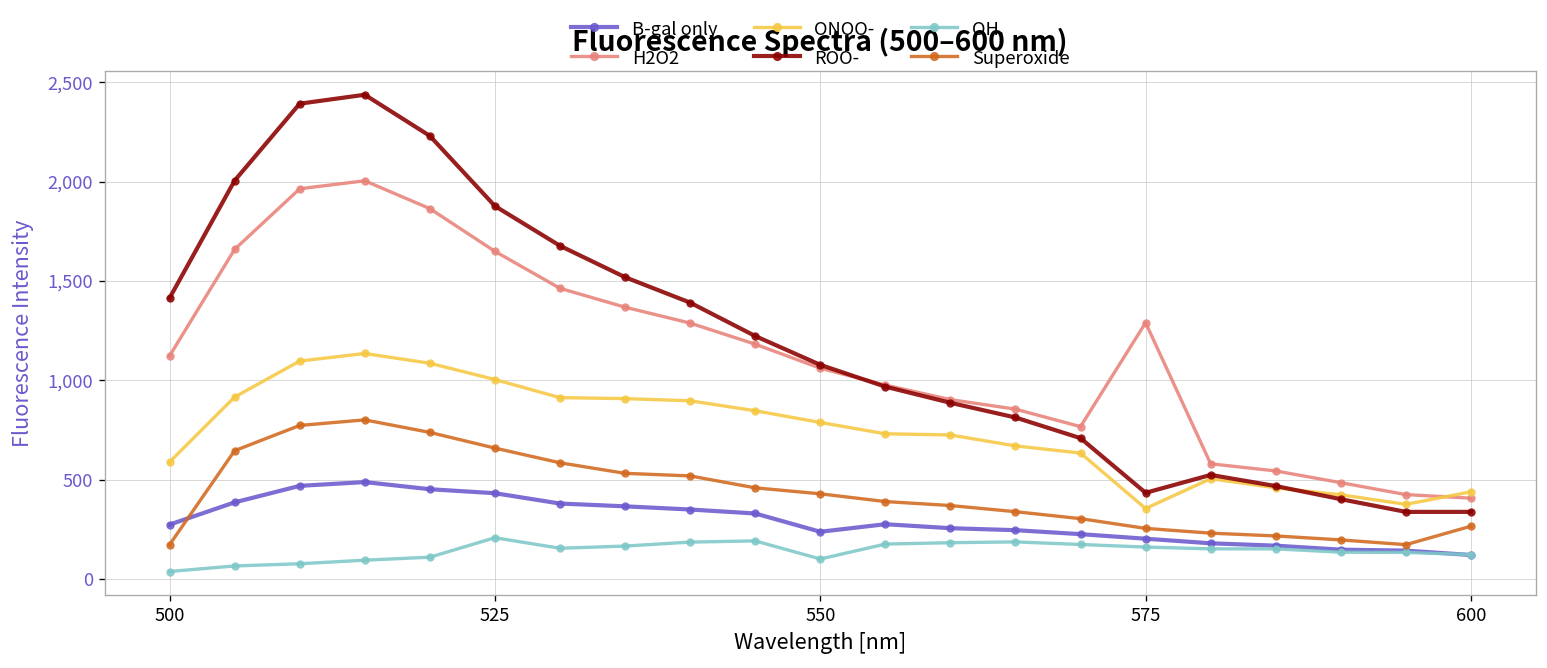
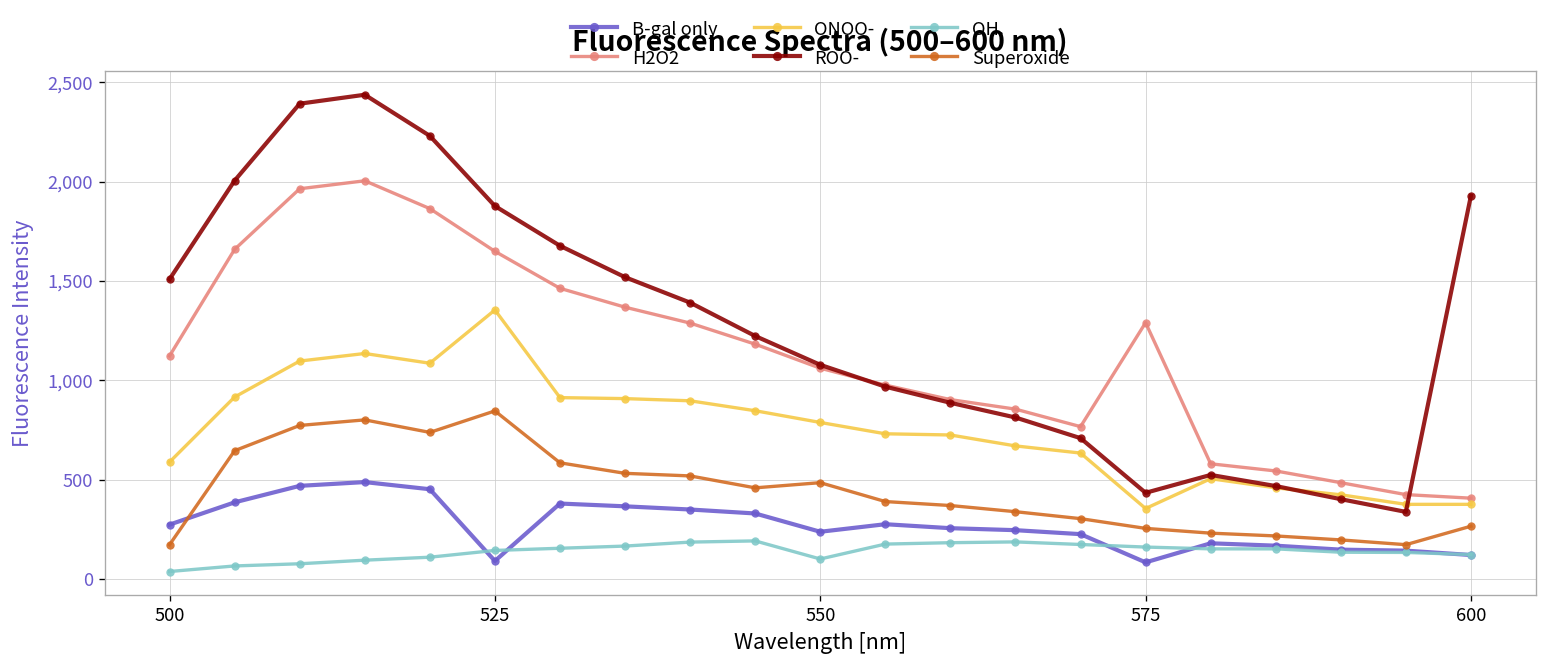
  {
    "B-gal only": {
      "500": "270",
-     "525": "430",
+     "525": "90",
      "550": "240",
-     "575": "200"
+     "575": "80"
    },
    "H2O2": {
      "500": "1,120",
      "525": "1,650",
      "550": "1,060",
      "575": "1,290",
      "600": "410"
    },
    "ONOO-": {
      "500": "590",
-     "525": "1,000",
+     "525": "1,350",
      "550": "790",
      "575": "360",
-     "600": "440"
+     "600": "380"
    },
    "ROO-": {
-     "500": "1,410",
+     "500": "1,510",
      "525": "1,880",
      "550": "1,080",
      "575": "430",
-     "600": "340"
+     "600": "1,930"
    },
    "OH.": {
      "500": "40",
-     "525": "210",
+     "525": "140",
      "550": "100",
      "575": "160"
    },
    "Superoxide": {
      "500": "170",
-     "525": "660",
-     "550": "430",
+     "525": "850",
+     "550": "490",
      "575": "260",
      "600": "270"
    }
  }
